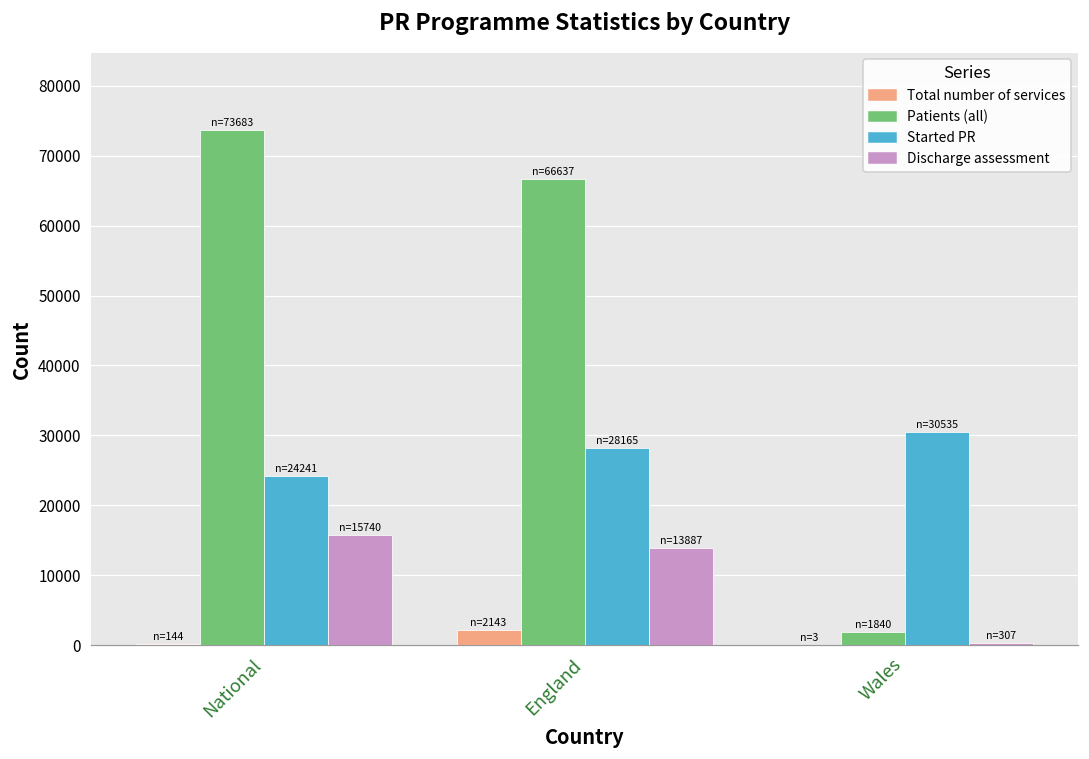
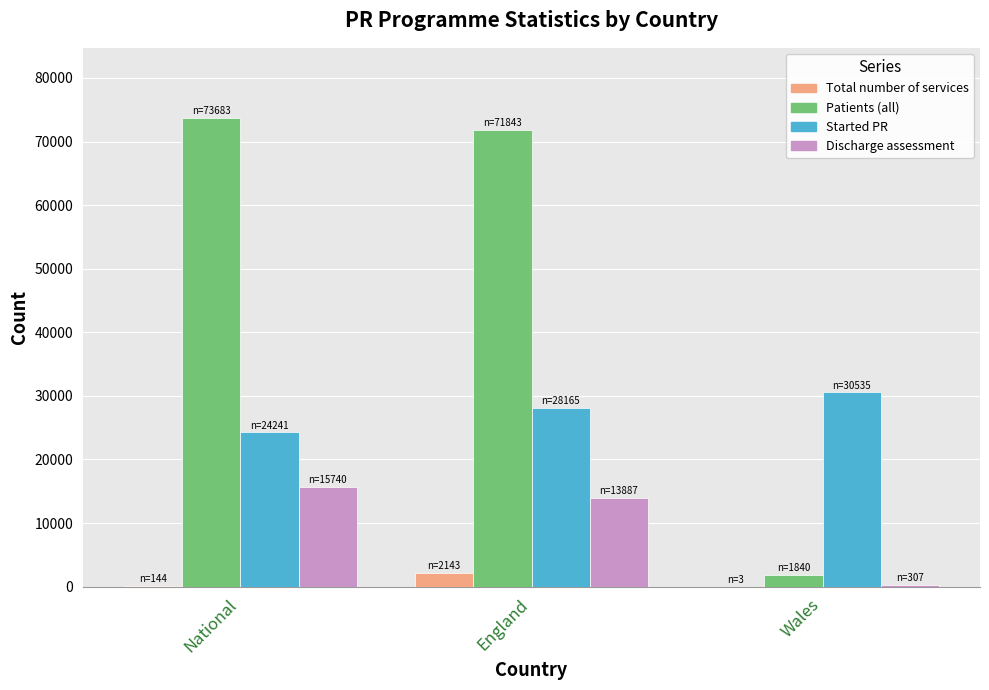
  {
    "Total number of services": {
      "National": 144,
      "England": 2143,
      "Wales": 3
    },
    "Patients (all)": {
      "National": 73683,
-     "England": 66637,
+     "England": 71843,
      "Wales": 1840
    },
    "Started PR": {
      "National": 24241,
      "England": 28165,
      "Wales": 30535
    },
    "Discharge assessment": {
      "National": 15740,
      "England": 13887,
      "Wales": 307
    }
  }
